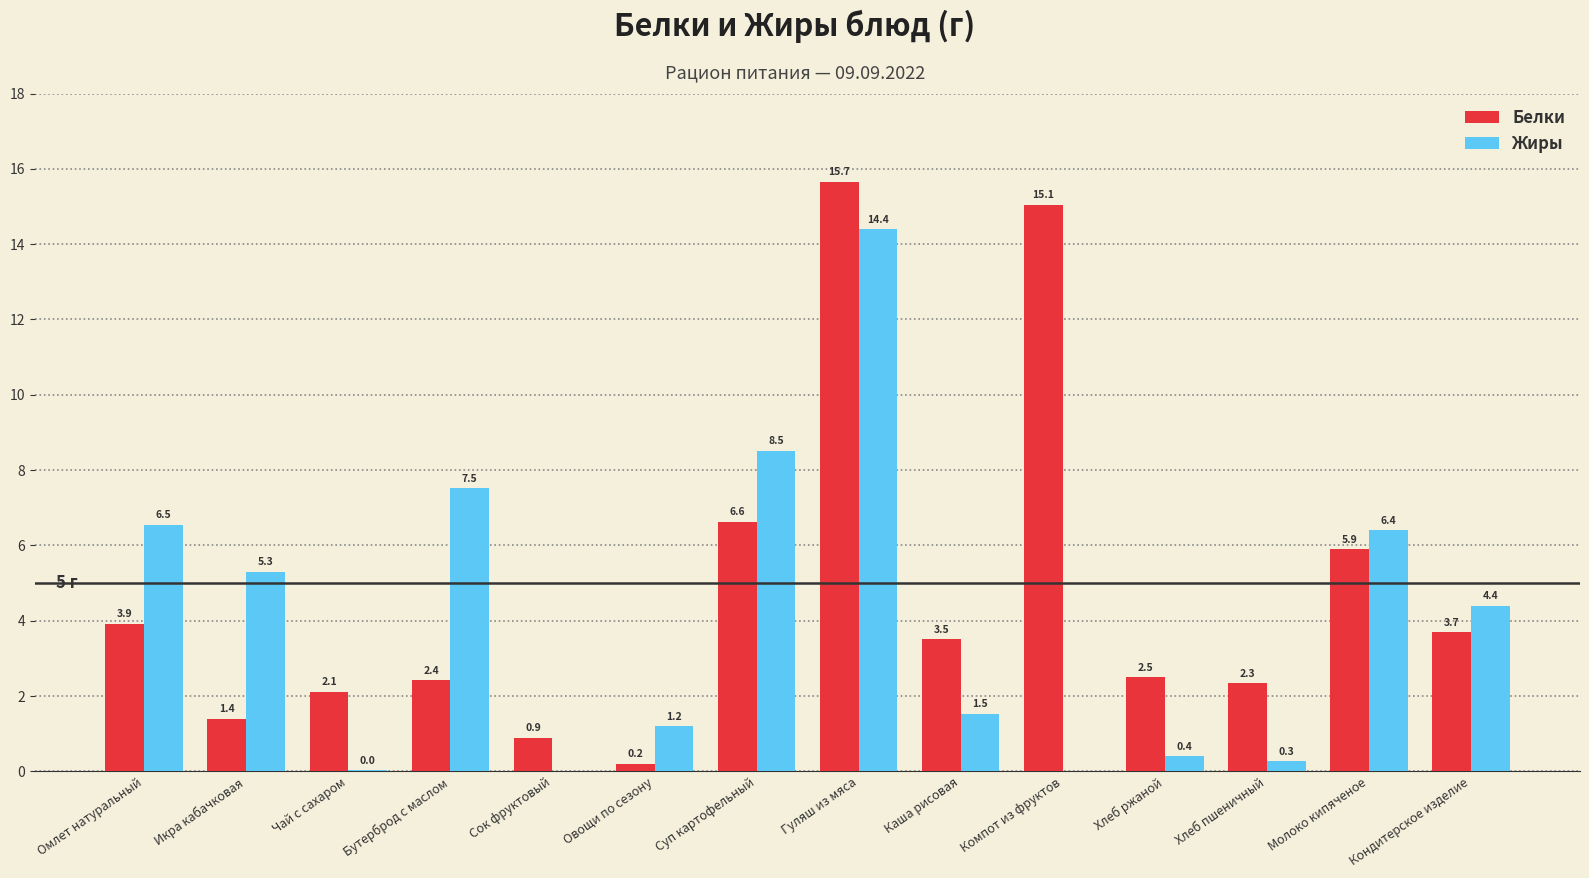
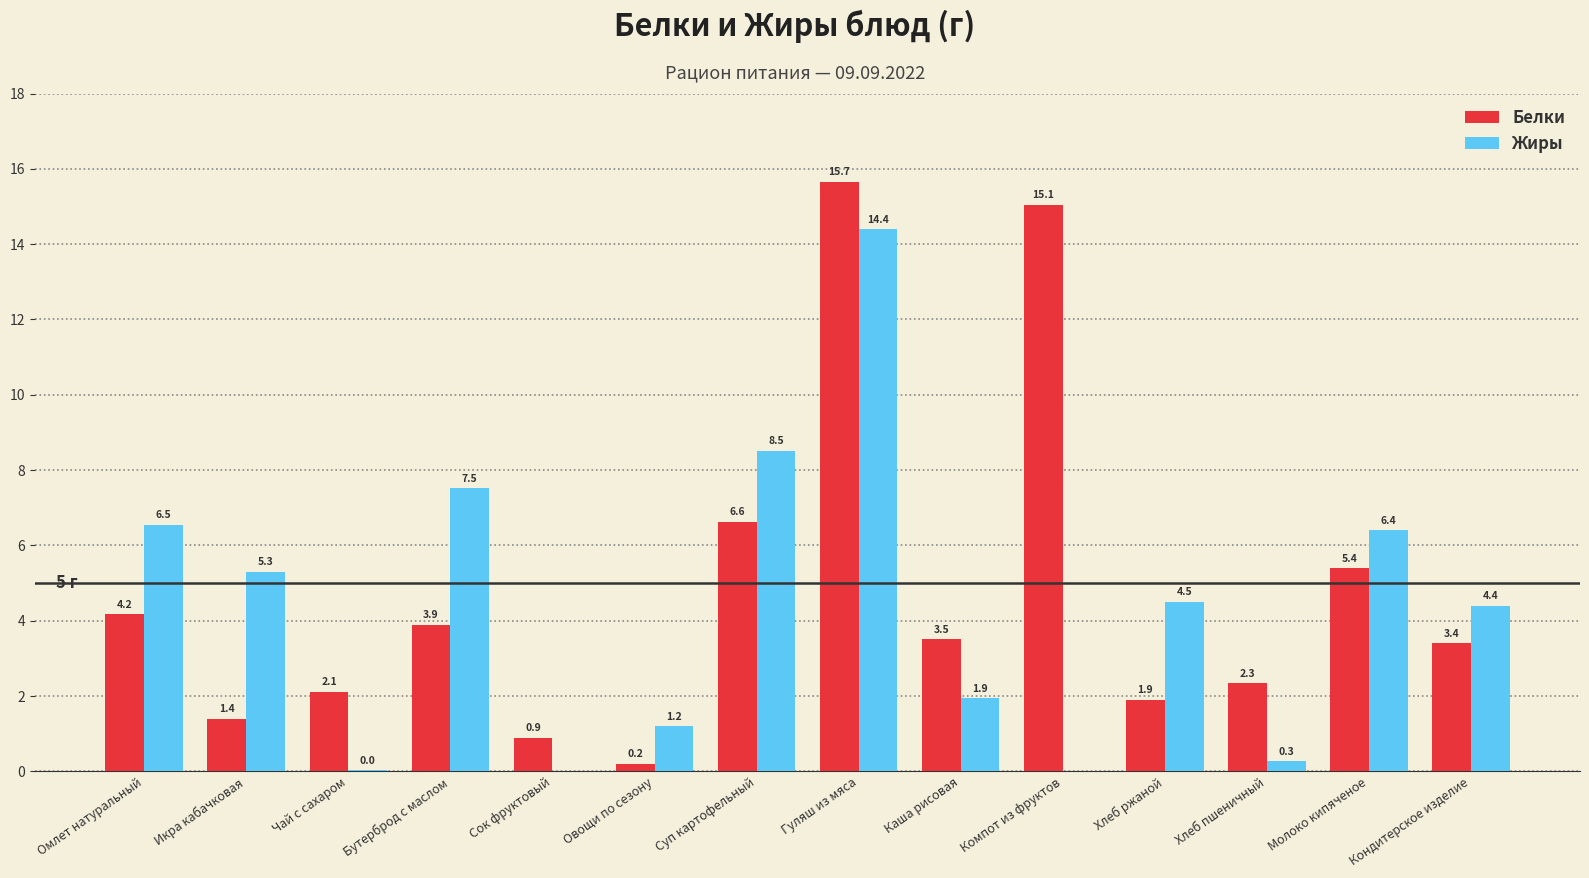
  {
    "Белки": {
-     "Омлет натуральный": 3.9,
+     "Омлет натуральный": 4.2,
      "Икра кабачковая": 1.4,
      "Чай с сахаром": 2.1,
-     "Бутерброд с маслом": 2.4,
+     "Бутерброд с маслом": 3.9,
      "Сок фруктовый": 0.9,
      "Овощи по сезону": 0.2,
      "Суп картофельный": 6.6,
      "Гуляш из мяса": 15.7,
      "Каша рисовая": 3.5,
      "Компот из фруктов": 15.1,
-     "Хлеб ржаной": 2.5,
+     "Хлеб ржаной": 1.9,
      "Хлеб пшеничный": 2.3,
-     "Молоко кипяченое": 5.9,
-     "Кондитерское изделие": 3.7
+     "Молоко кипяченое": 5.4,
+     "Кондитерское изделие": 3.4
    },
    "Жиры": {
      "Омлет натуральный": 6.5,
      "Икра кабачковая": 5.3,
      "Чай с сахаром": 0.0,
      "Бутерброд с маслом": 7.5,
      "Овощи по сезону": 1.2,
      "Суп картофельный": 8.5,
      "Гуляш из мяса": 14.4,
-     "Каша рисовая": 1.5,
-     "Хлеб ржаной": 0.4,
+     "Каша рисовая": 1.9,
+     "Хлеб ржаной": 4.5,
      "Хлеб пшеничный": 0.3,
      "Молоко кипяченое": 6.4,
      "Кондитерское изделие": 4.4
    }
  }
